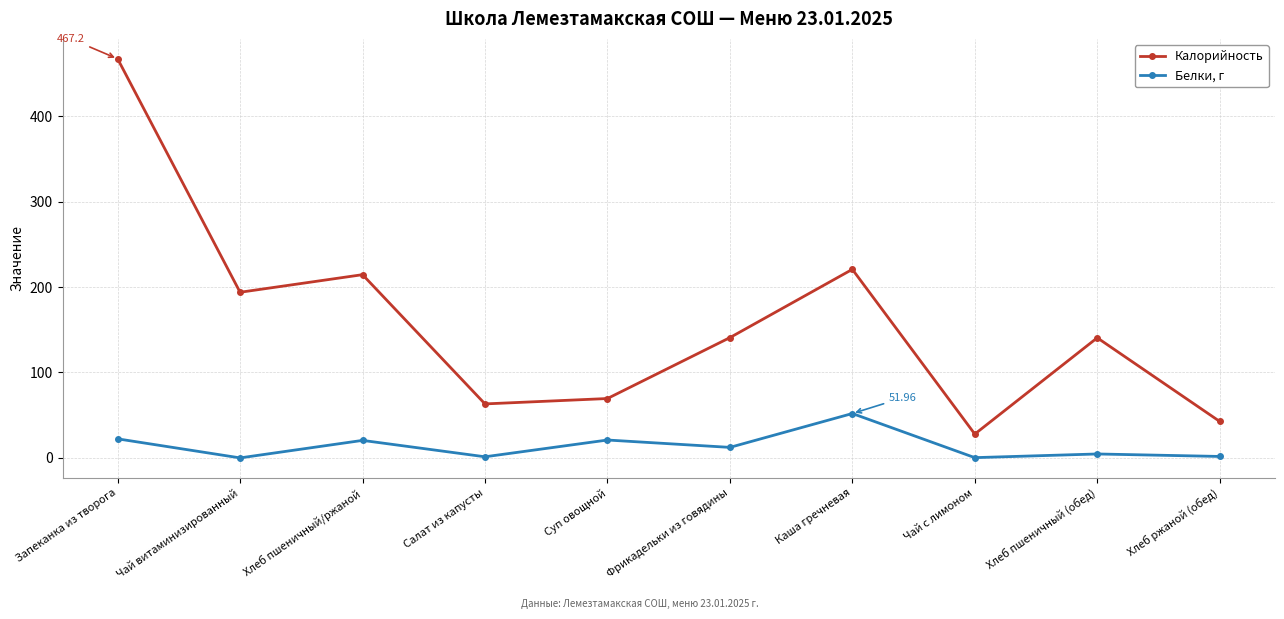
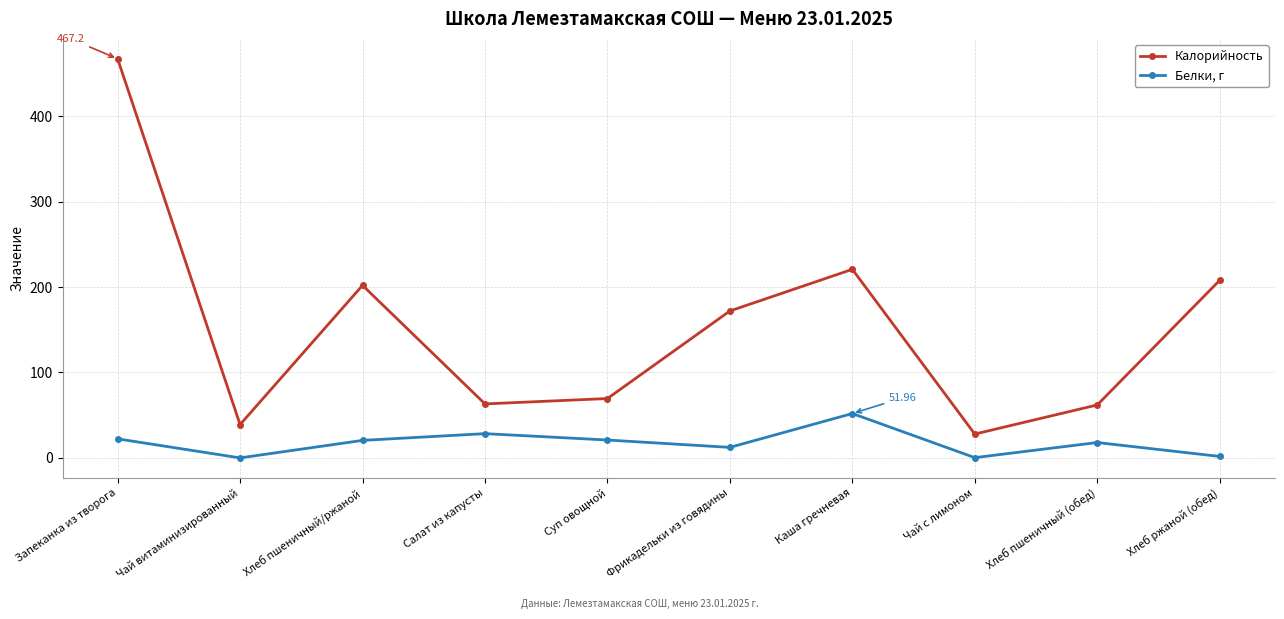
  {
    "Калорийность": {
-     "Чай витаминизированный": 190,
-     "Хлеб пшеничный/ржаной": 210,
+     "Чай витаминизированный": 40,
+     "Хлеб пшеничный/ржаной": 200,
      "Салат из капусты": 60,
      "Суп овощной": 70,
-     "Фрикадельки из говядины": 140,
+     "Фрикадельки из говядины": 170,
      "Каша гречневая": 220,
      "Чай с лимоном": 30,
-     "Хлеб пшеничный (обед)": 140,
-     "Хлеб ржаной (обед)": 40
+     "Хлеб пшеничный (обед)": 60,
+     "Хлеб ржаной (обед)": 210
    },
    "Белки, г": {
      "Запеканка из творога": 20,
      "Чай витаминизированный": 0,
      "Хлеб пшеничный/ржаной": 20,
-     "Салат из капусты": 0,
+     "Салат из капусты": 30,
      "Суп овощной": 20,
      "Фрикадельки из говядины": 10,
      "Чай с лимоном": 0,
-     "Хлеб пшеничный (обед)": 0,
+     "Хлеб пшеничный (обед)": 20,
      "Хлеб ржаной (обед)": 0
    }
  }
